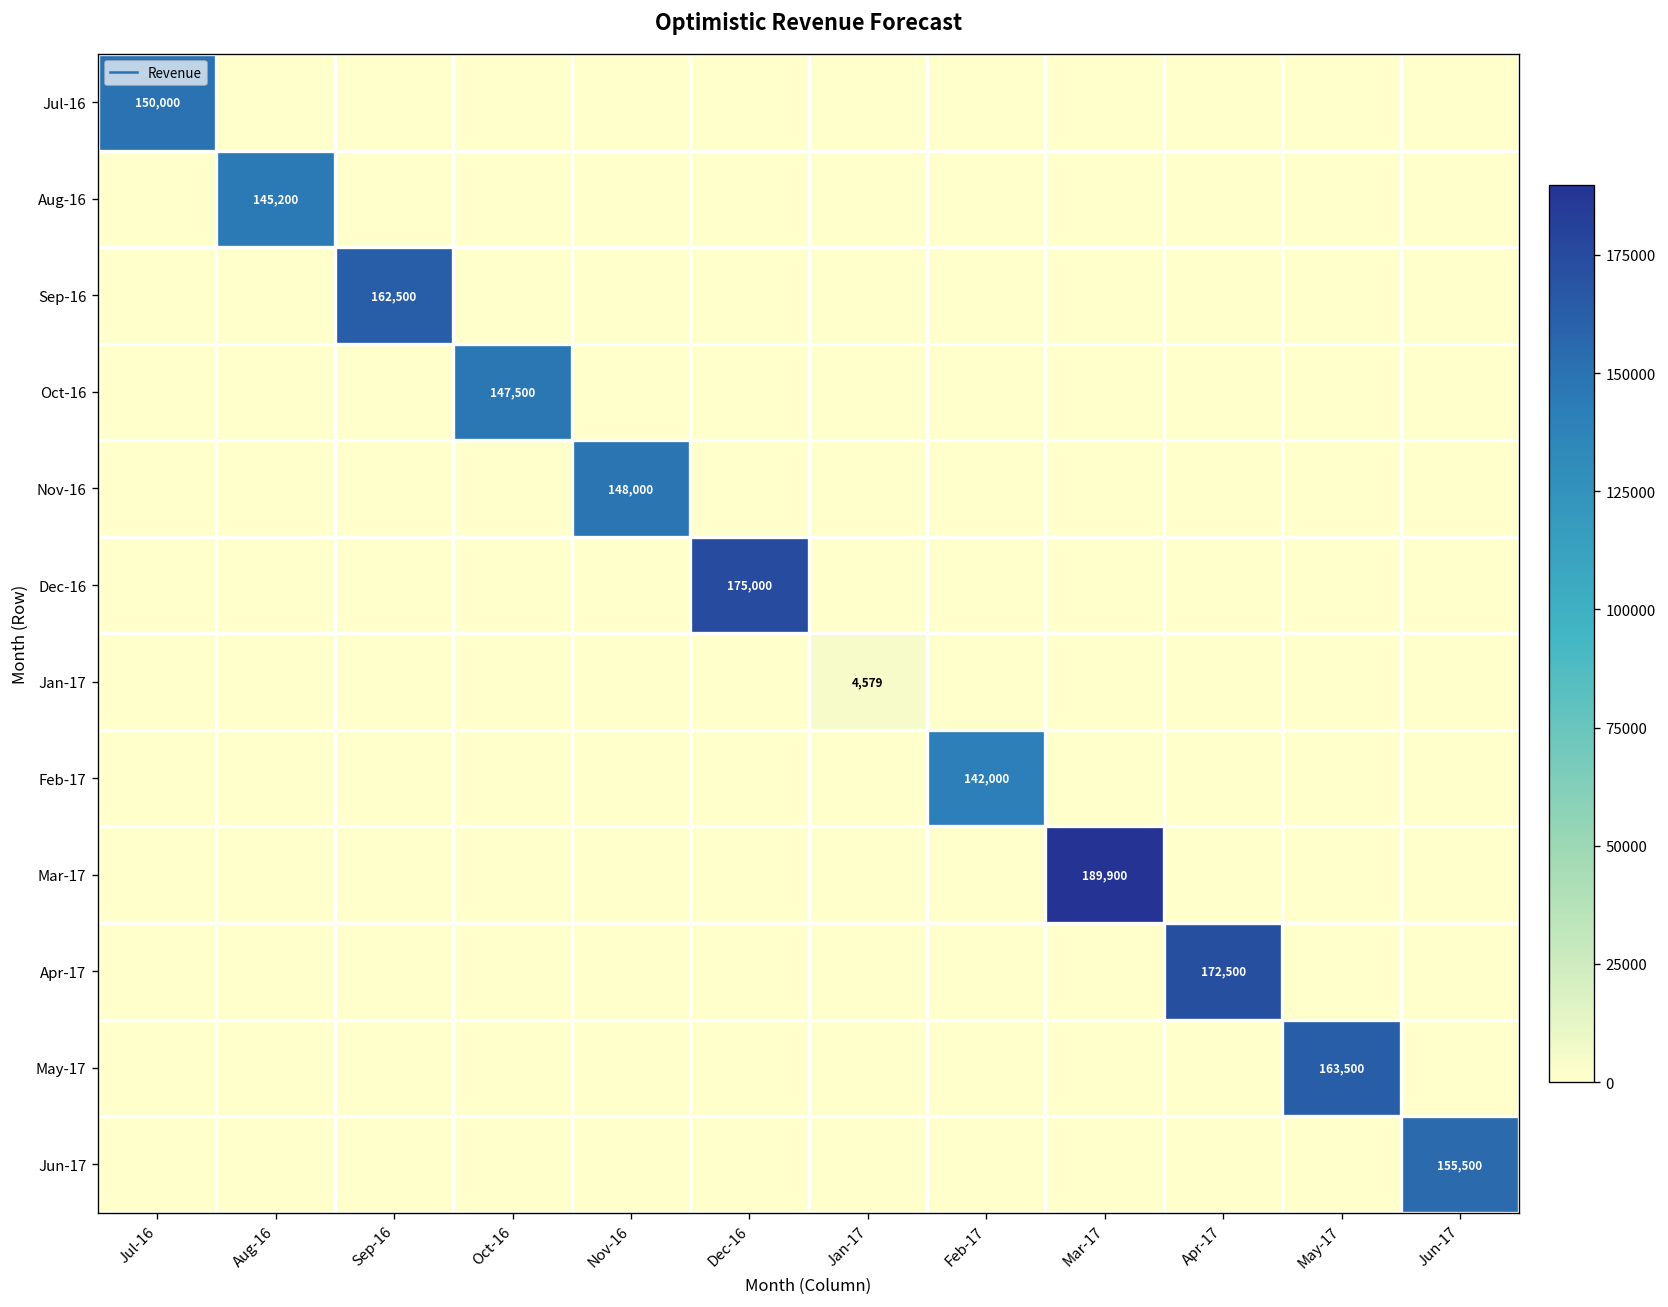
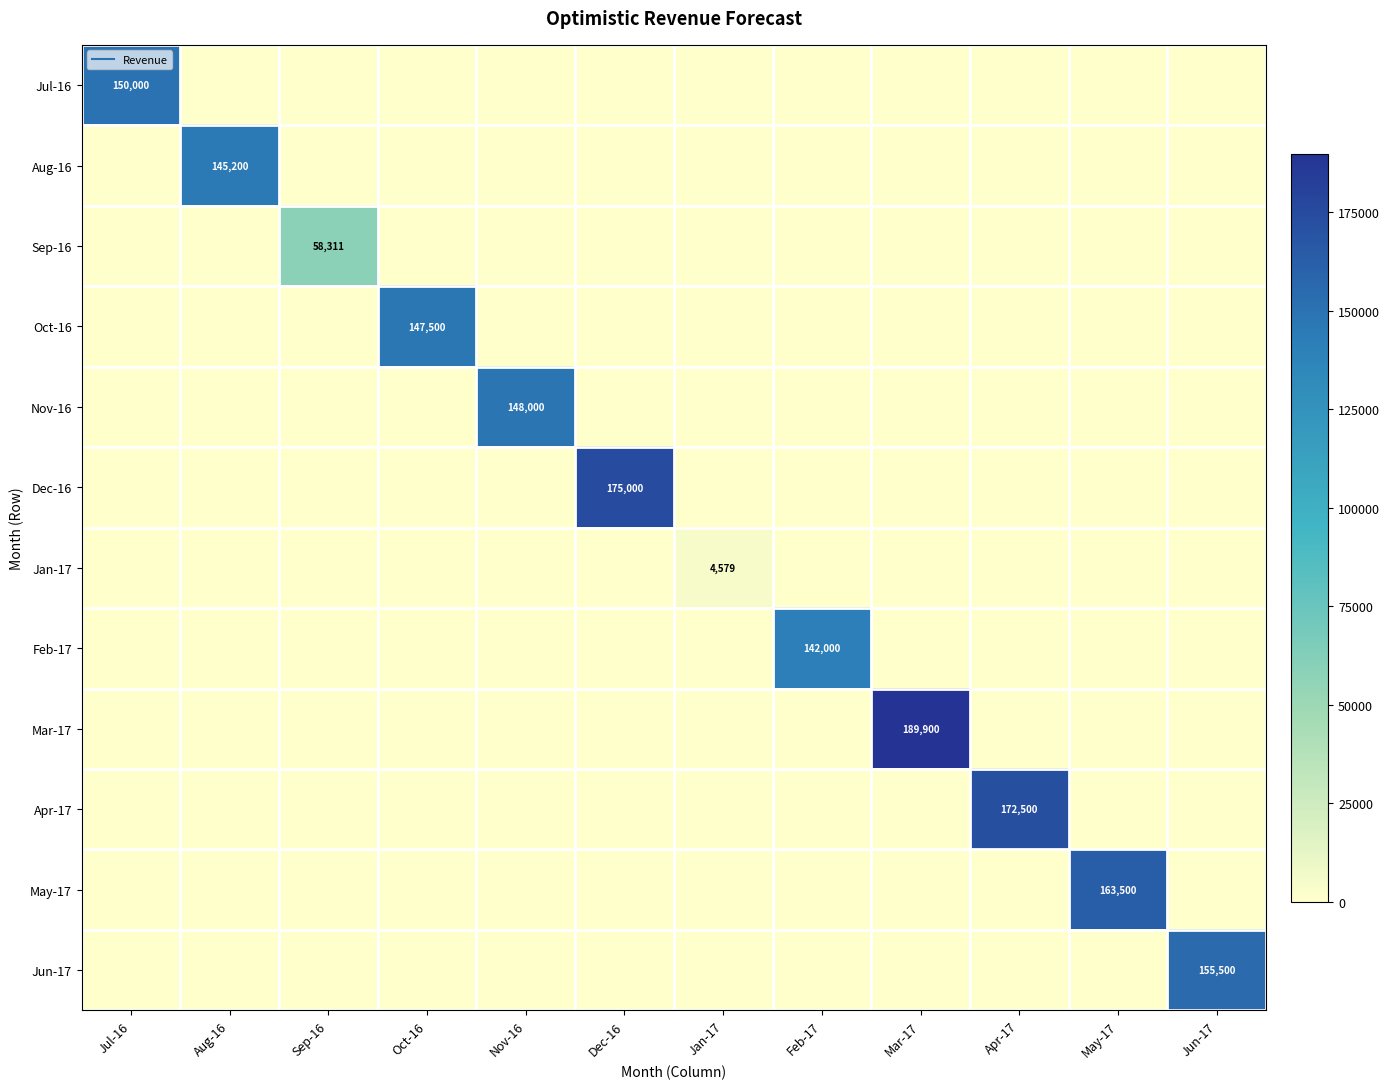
  {
    "Jul-16": {
      "Jul-16": "150,000"
    },
    "Aug-16": {
      "Aug-16": "145,200"
    },
    "Sep-16": {
-     "Sep-16": "162,500"
+     "Sep-16": "58,311"
    },
    "Oct-16": {
      "Oct-16": "147,500"
    },
    "Nov-16": {
      "Nov-16": "148,000"
    },
    "Dec-16": {
      "Dec-16": "175,000"
    },
    "Jan-17": {
      "Jan-17": "4,579"
    },
    "Feb-17": {
      "Feb-17": "142,000"
    },
    "Mar-17": {
      "Mar-17": "189,900"
    },
    "Apr-17": {
      "Apr-17": "172,500"
    },
    "May-17": {
      "May-17": "163,500"
    },
    "Jun-17": {
      "Jun-17": "155,500"
    }
  }
